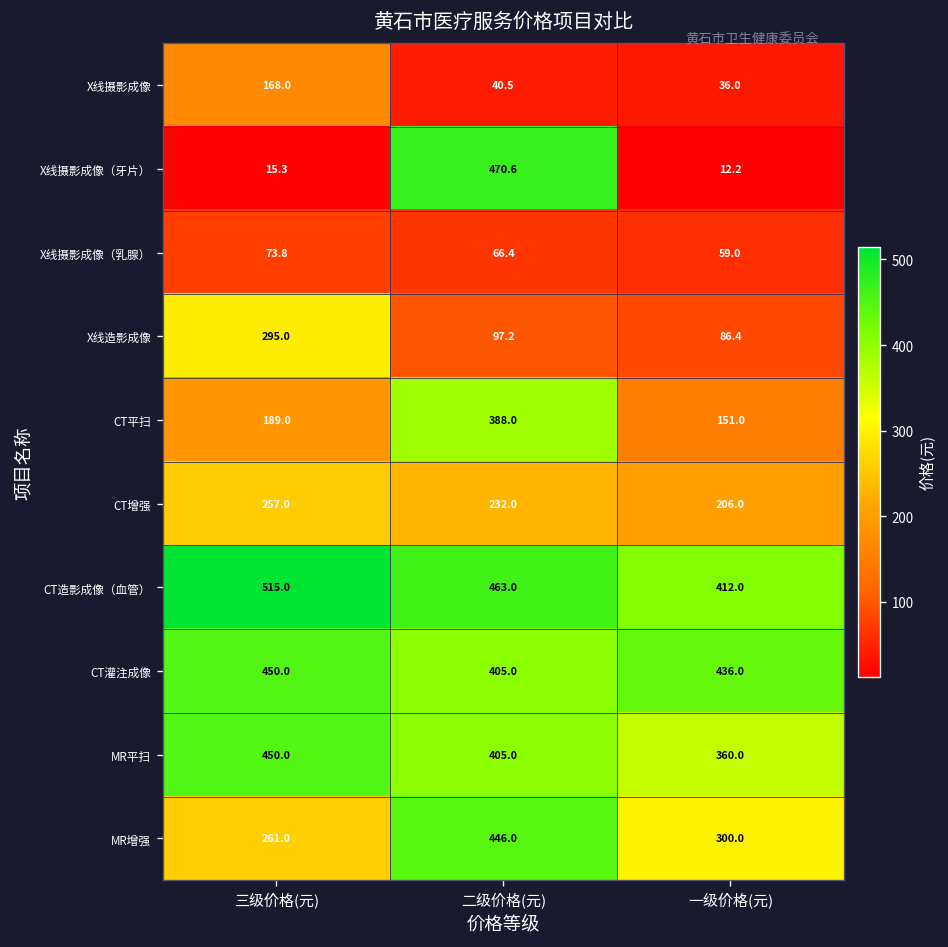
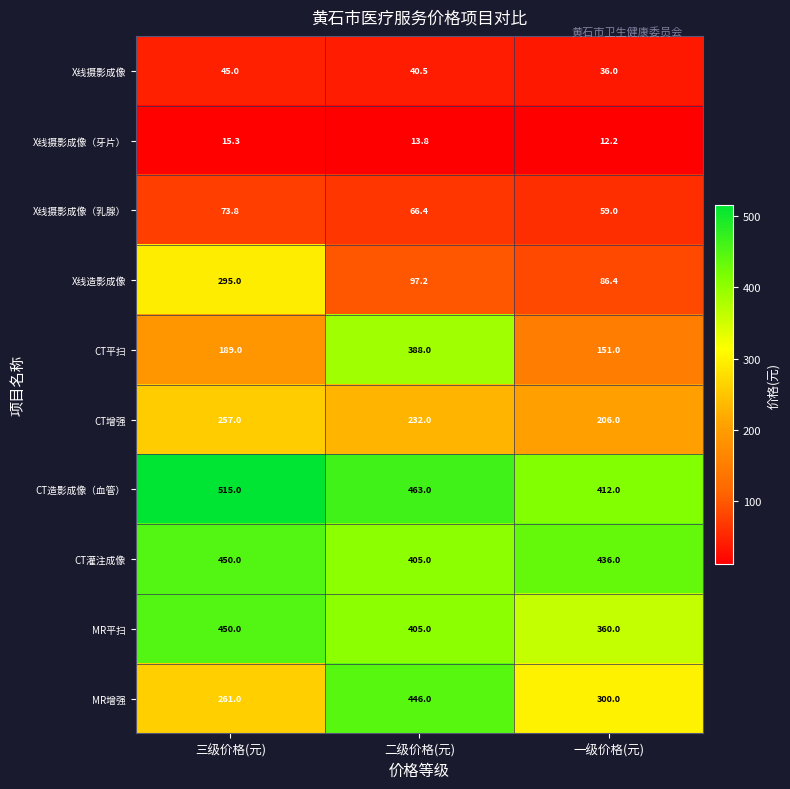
  {
    "X线摄影成像": {
-     "三级价格(元)": 168.0,
+     "三级价格(元)": 45.0,
      "二级价格(元)": 40.5,
      "一级价格(元)": 36.0
    },
    "X线摄影成像（牙片）": {
      "三级价格(元)": 15.3,
-     "二级价格(元)": 470.6,
+     "二级价格(元)": 13.8,
      "一级价格(元)": 12.2
    },
    "X线摄影成像（乳腺）": {
      "三级价格(元)": 73.8,
      "二级价格(元)": 66.4,
      "一级价格(元)": 59.0
    },
    "X线造影成像": {
      "三级价格(元)": 295.0,
      "二级价格(元)": 97.2,
      "一级价格(元)": 86.4
    },
    "CT平扫": {
      "三级价格(元)": 189.0,
      "二级价格(元)": 388.0,
      "一级价格(元)": 151.0
    },
    "CT增强": {
      "三级价格(元)": 257.0,
      "二级价格(元)": 232.0,
      "一级价格(元)": 206.0
    },
    "CT造影成像（血管）": {
      "三级价格(元)": 515.0,
      "二级价格(元)": 463.0,
      "一级价格(元)": 412.0
    },
    "CT灌注成像": {
      "三级价格(元)": 450.0,
      "二级价格(元)": 405.0,
      "一级价格(元)": 436.0
    },
    "MR平扫": {
      "三级价格(元)": 450.0,
      "二级价格(元)": 405.0,
      "一级价格(元)": 360.0
    },
    "MR增强": {
      "三级价格(元)": 261.0,
      "二级价格(元)": 446.0,
      "一级价格(元)": 300.0
    }
  }
